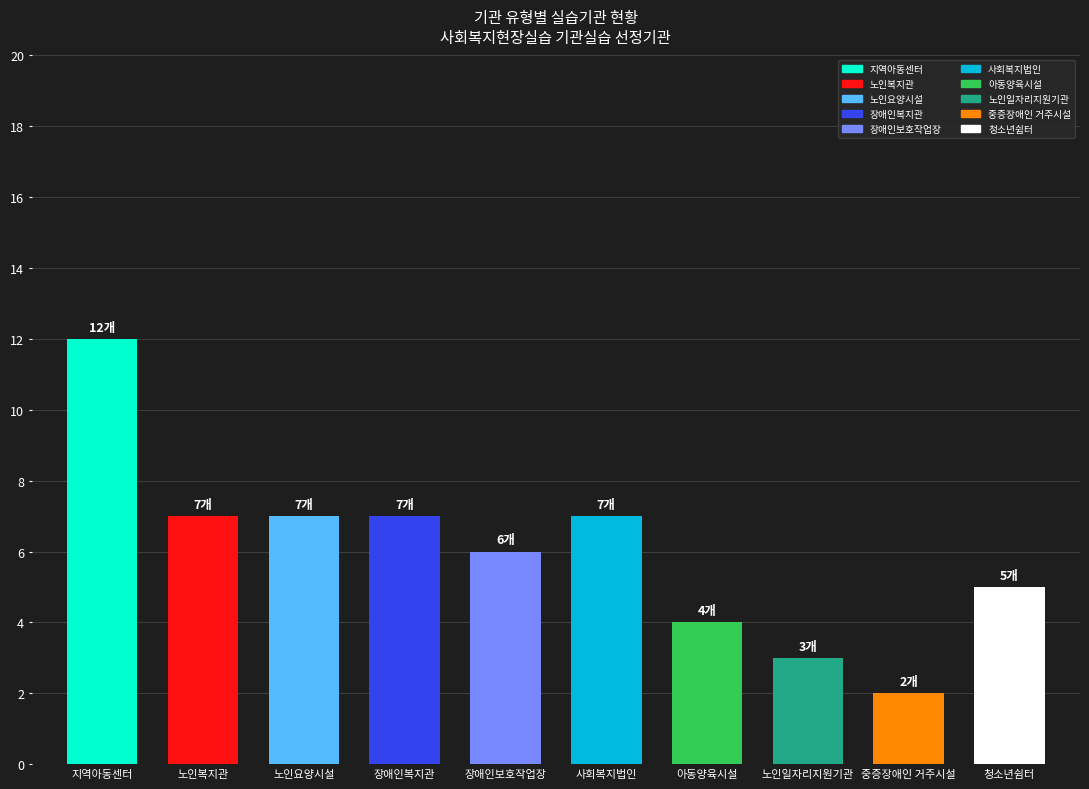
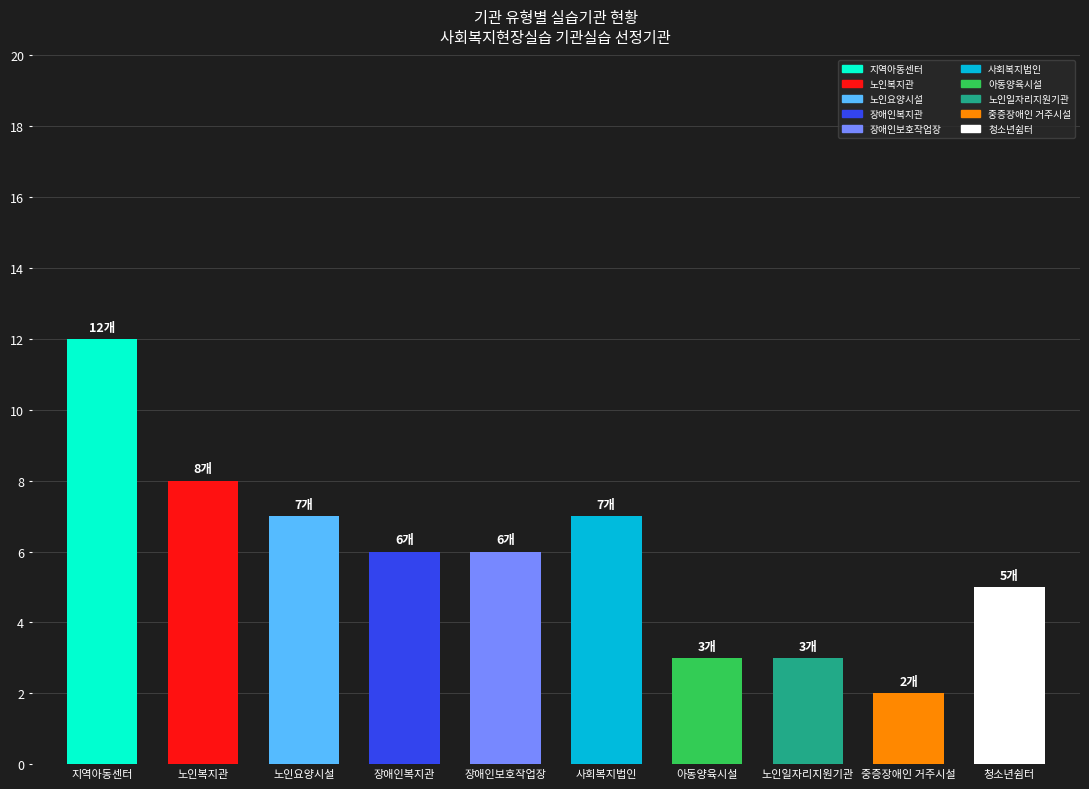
  {
    "지역아동센터": "12개",
-   "노인복지관": "7개",
+   "노인복지관": "8개",
    "노인요양시설": "7개",
-   "장애인복지관": "7개",
+   "장애인복지관": "6개",
    "장애인보호작업장": "6개",
    "사회복지법인": "7개",
-   "아동양육시설": "4개",
+   "아동양육시설": "3개",
    "노인일자리지원기관": "3개",
    "중증장애인 거주시설": "2개",
    "청소년쉼터": "5개"
  }
